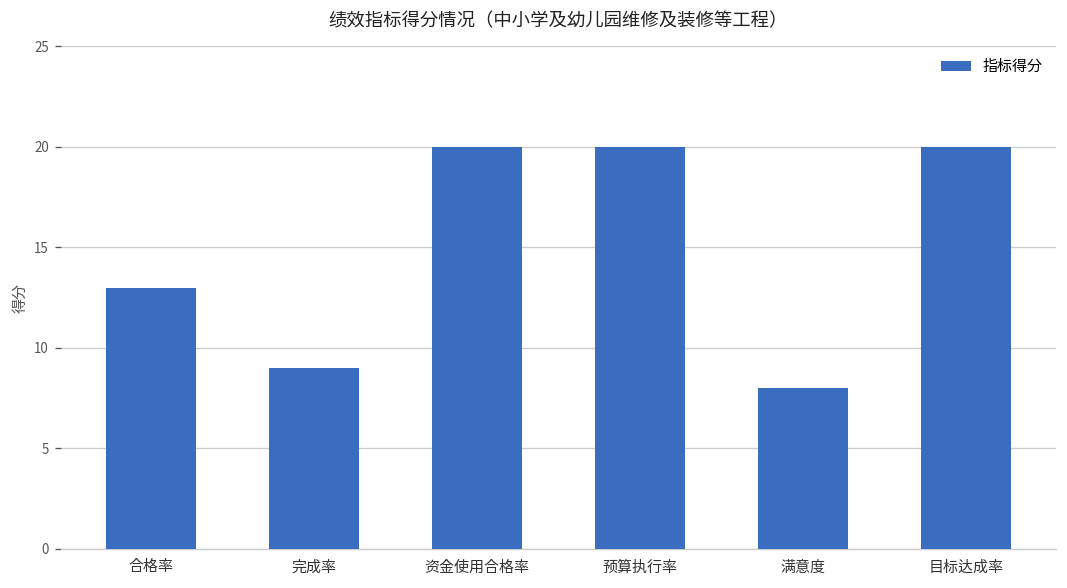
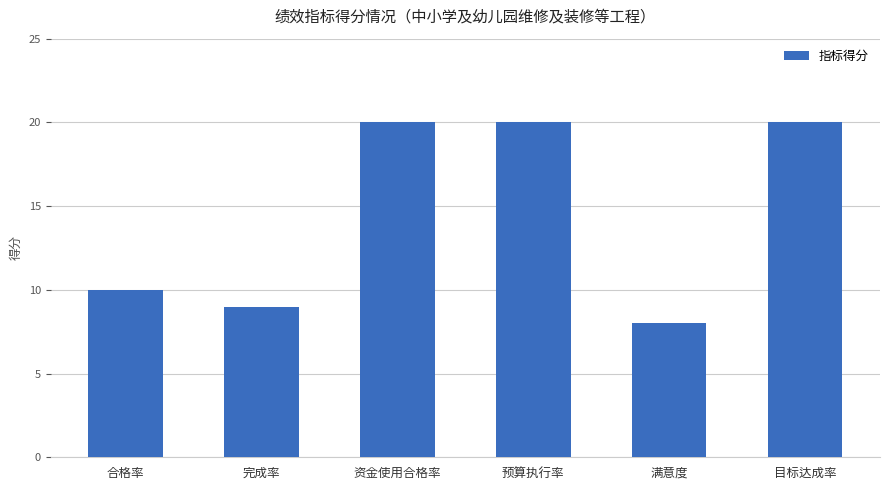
  {
-   "合格率": 13,
+   "合格率": 10,
    "完成率": 9,
    "资金使用合格率": 20,
    "预算执行率": 20,
    "满意度": 8,
    "目标达成率": 20
  }
